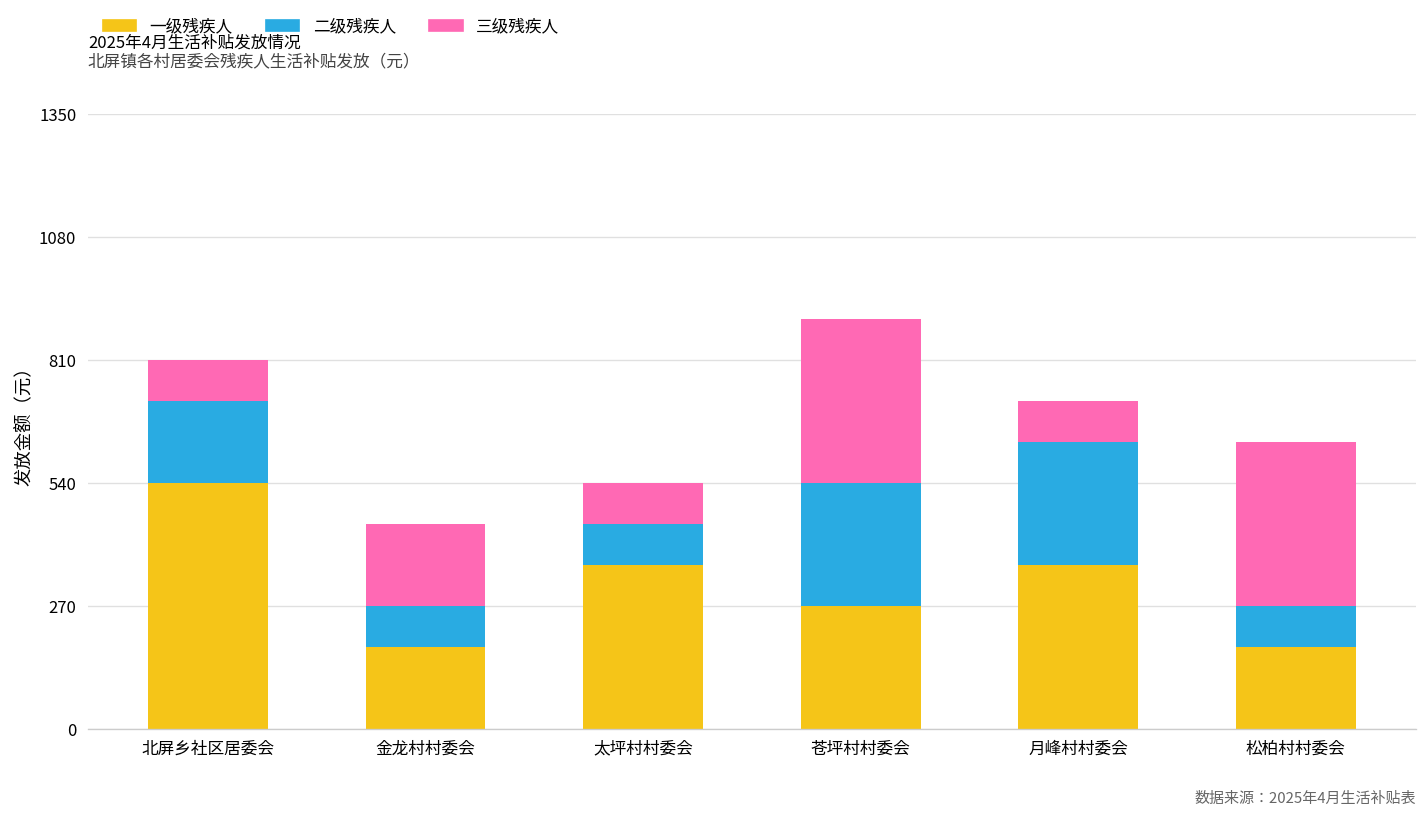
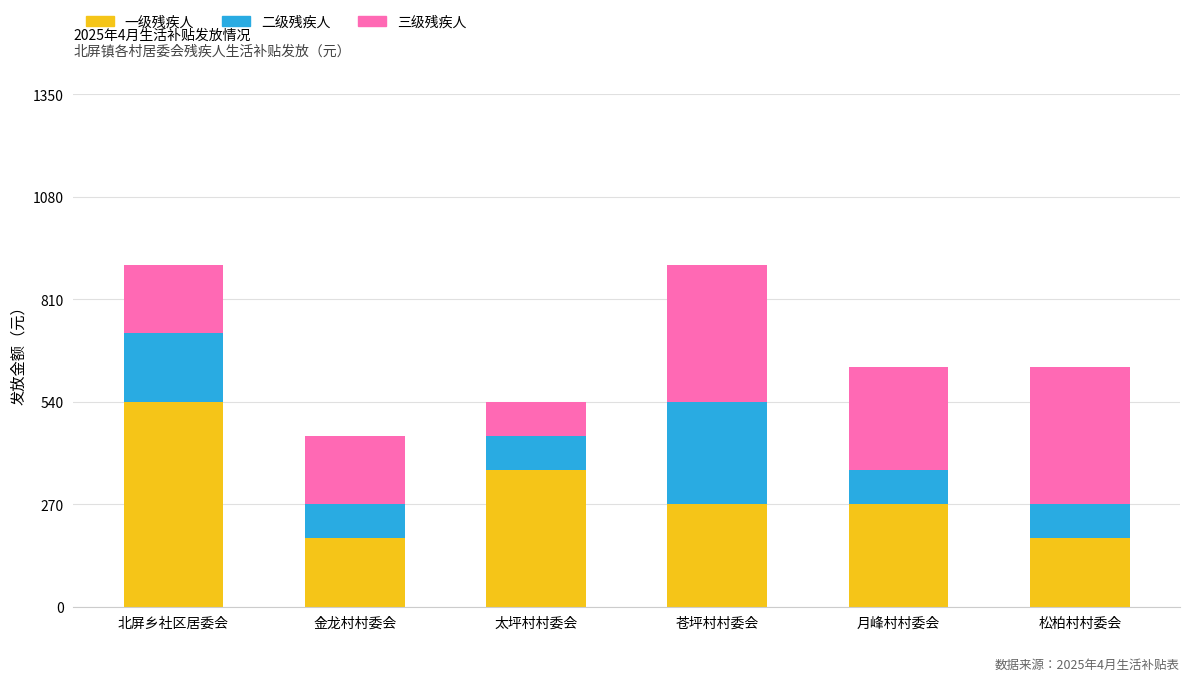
  {
    "一级残疾人": {
      "北屏乡社区居委会": 540,
      "金龙村村委会": 180,
      "太坪村村委会": 360,
      "苍坪村村委会": 270,
-     "月峰村村委会": 360,
+     "月峰村村委会": 270,
      "松柏村村委会": 180
    },
    "二级残疾人": {
      "北屏乡社区居委会": 180,
      "金龙村村委会": 90,
      "太坪村村委会": 90,
      "苍坪村村委会": 270,
-     "月峰村村委会": 270,
+     "月峰村村委会": 90,
      "松柏村村委会": 90
    },
    "三级残疾人": {
-     "北屏乡社区居委会": 90,
+     "北屏乡社区居委会": 180,
      "金龙村村委会": 180,
      "太坪村村委会": 90,
      "苍坪村村委会": 360,
-     "月峰村村委会": 90,
+     "月峰村村委会": 270,
      "松柏村村委会": 360
    }
  }
